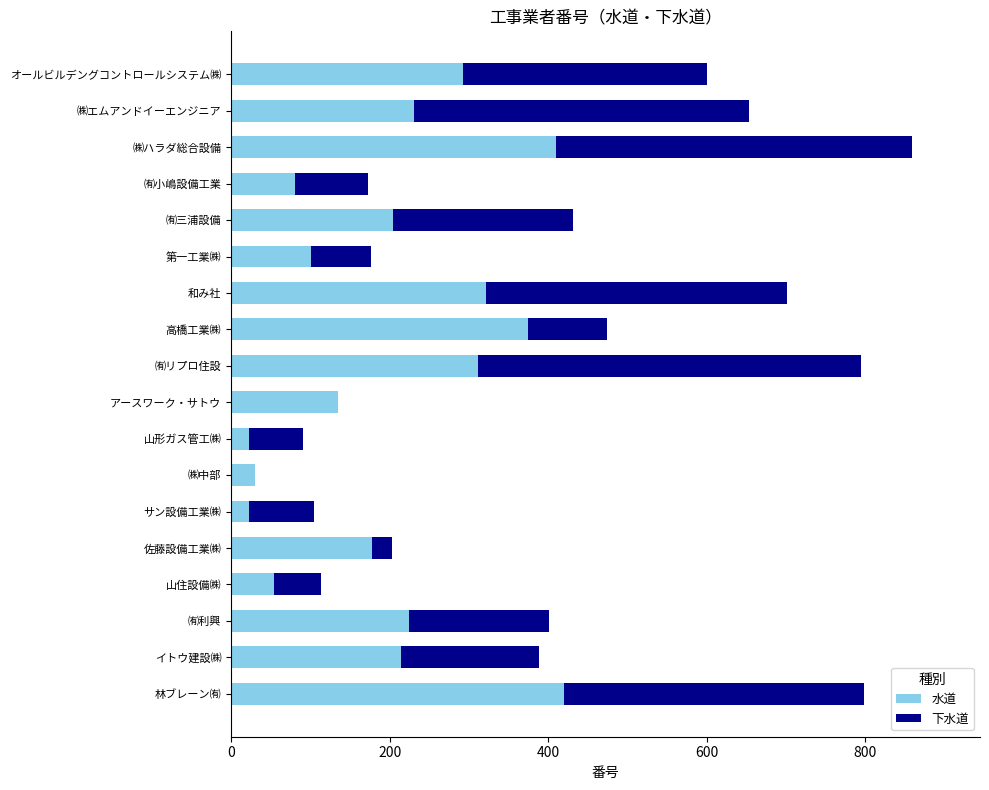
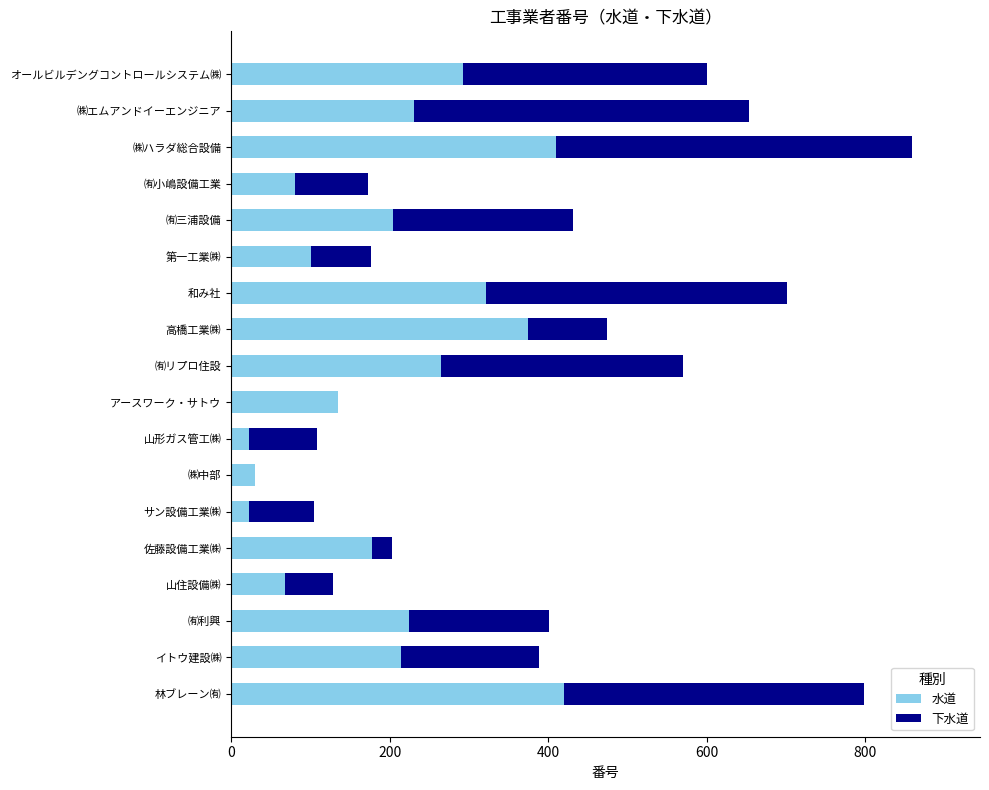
  {
    "水道": {
      "オールビルデングコントロールシステム㈱": 290,
      "㈱エムアンドイーエンジニア": 230,
      "㈱ハラダ総合設備": 410,
      "㈲小嶋設備工業": 80,
      "㈲三浦設備": 200,
      "第一工業㈱": 100,
      "和み社": 320,
      "高橋工業㈱": 370,
-     "㈲リプロ住設": 310,
+     "㈲リプロ住設": 270,
      "アースワーク・サトウ": 140,
      "山形ガス管工㈱": 20,
      "㈱中部": 30,
      "サン設備工業㈱": 20,
      "佐藤設備工業㈱": 180,
-     "山住設備㈱": 50,
+     "山住設備㈱": 70,
      "㈲利興": 230,
      "イトウ建設㈱": 210,
      "林ブレーン㈲": 420
    },
    "下水道": {
      "オールビルデングコントロールシステム㈱": 310,
      "㈱エムアンドイーエンジニア": 420,
      "㈱ハラダ総合設備": 450,
      "㈲小嶋設備工業": 90,
      "㈲三浦設備": 230,
      "第一工業㈱": 80,
      "和み社": 380,
      "高橋工業㈱": 100,
-     "㈲リプロ住設": 480,
+     "㈲リプロ住設": 310,
      "アースワーク・サトウ": 0,
-     "山形ガス管工㈱": 70,
+     "山形ガス管工㈱": 90,
      "㈱中部": 0,
      "サン設備工業㈱": 80,
      "佐藤設備工業㈱": 30,
      "山住設備㈱": 60,
      "㈲利興": 180,
      "イトウ建設㈱": 180,
      "林ブレーン㈲": 380
    }
  }
